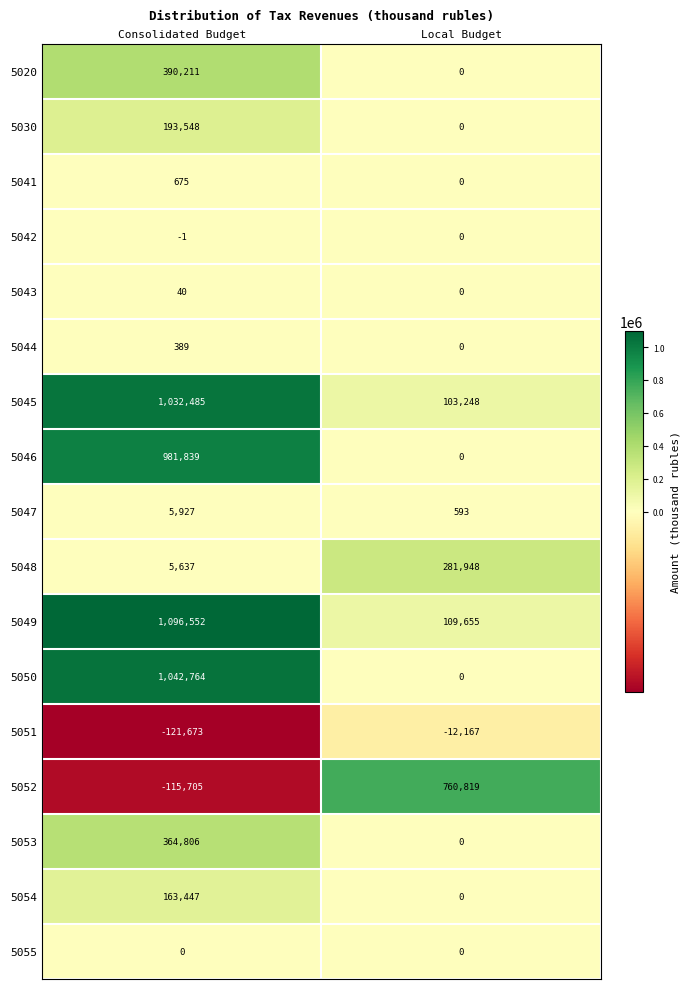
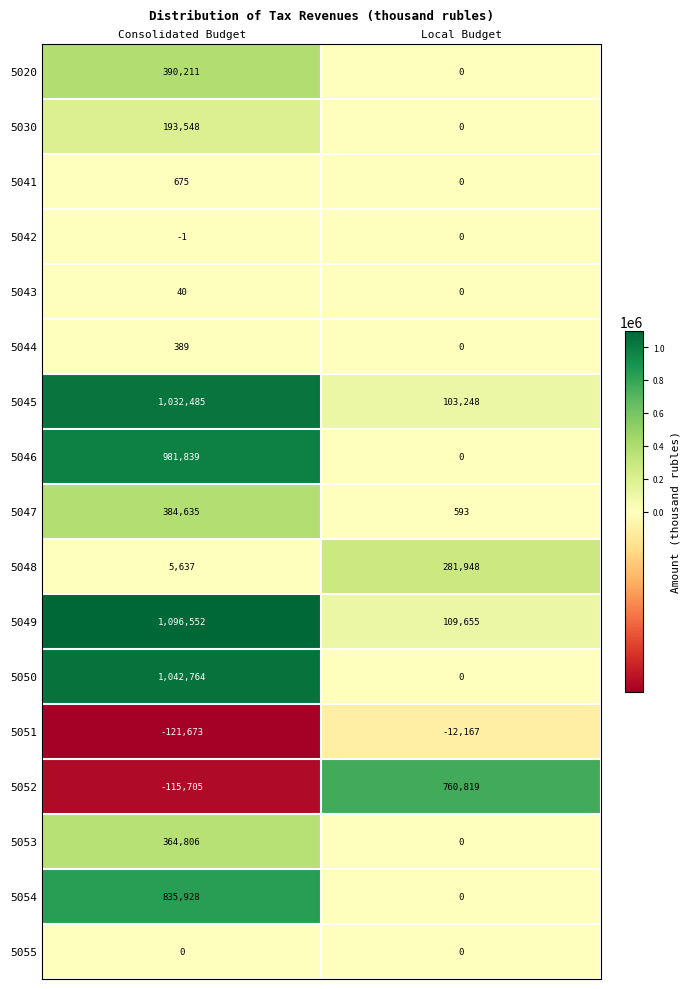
  {
    "5020": {
      "Consolidated Budget": "390,211",
      "Local Budget": "0"
    },
    "5030": {
      "Consolidated Budget": "193,548",
      "Local Budget": "0"
    },
    "5041": {
      "Consolidated Budget": "675",
      "Local Budget": "0"
    },
    "5042": {
      "Consolidated Budget": "-1",
      "Local Budget": "0"
    },
    "5043": {
      "Consolidated Budget": "40",
      "Local Budget": "0"
    },
    "5044": {
      "Consolidated Budget": "389",
      "Local Budget": "0"
    },
    "5045": {
      "Consolidated Budget": "1,032,485",
      "Local Budget": "103,248"
    },
    "5046": {
      "Consolidated Budget": "981,839",
      "Local Budget": "0"
    },
    "5047": {
-     "Consolidated Budget": "5,927",
+     "Consolidated Budget": "384,635",
      "Local Budget": "593"
    },
    "5048": {
      "Consolidated Budget": "5,637",
      "Local Budget": "281,948"
    },
    "5049": {
      "Consolidated Budget": "1,096,552",
      "Local Budget": "109,655"
    },
    "5050": {
      "Consolidated Budget": "1,042,764",
      "Local Budget": "0"
    },
    "5051": {
      "Consolidated Budget": "-121,673",
      "Local Budget": "-12,167"
    },
    "5052": {
      "Consolidated Budget": "-115,705",
      "Local Budget": "760,819"
    },
    "5053": {
      "Consolidated Budget": "364,806",
      "Local Budget": "0"
    },
    "5054": {
-     "Consolidated Budget": "163,447",
+     "Consolidated Budget": "835,928",
      "Local Budget": "0"
    },
    "5055": {
      "Consolidated Budget": "0",
      "Local Budget": "0"
    }
  }
